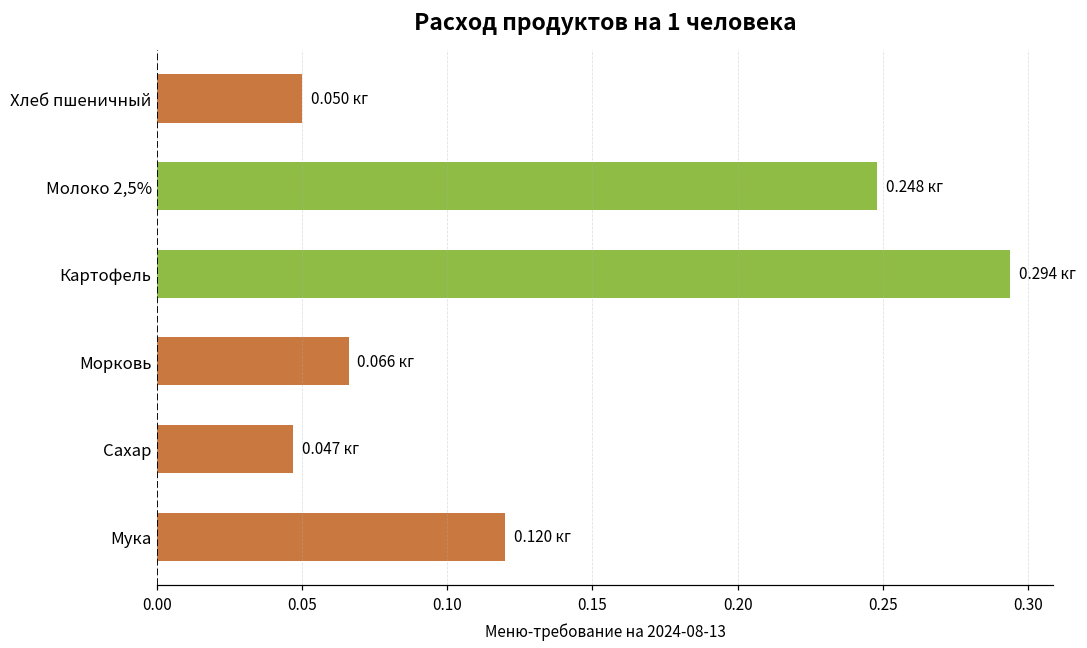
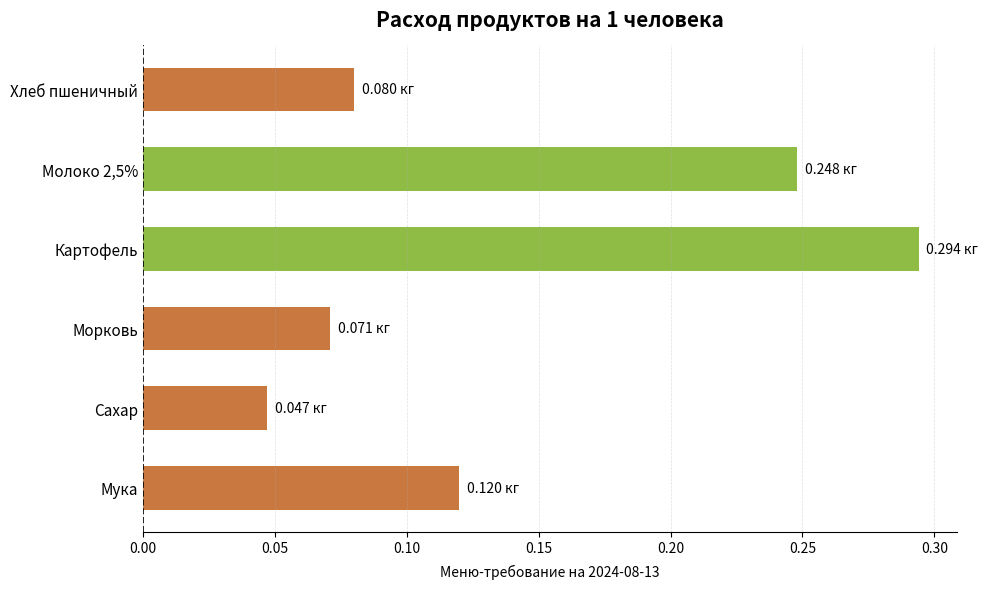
  {
-   "Хлеб пшеничный": 0.050,
+   "Хлеб пшеничный": 0.080,
    "Молоко 2,5%": 0.248,
    "Картофель": 0.294,
-   "Морковь": 0.066,
+   "Морковь": 0.071,
    "Сахар": 0.047,
    "Мука": 0.120
  }
